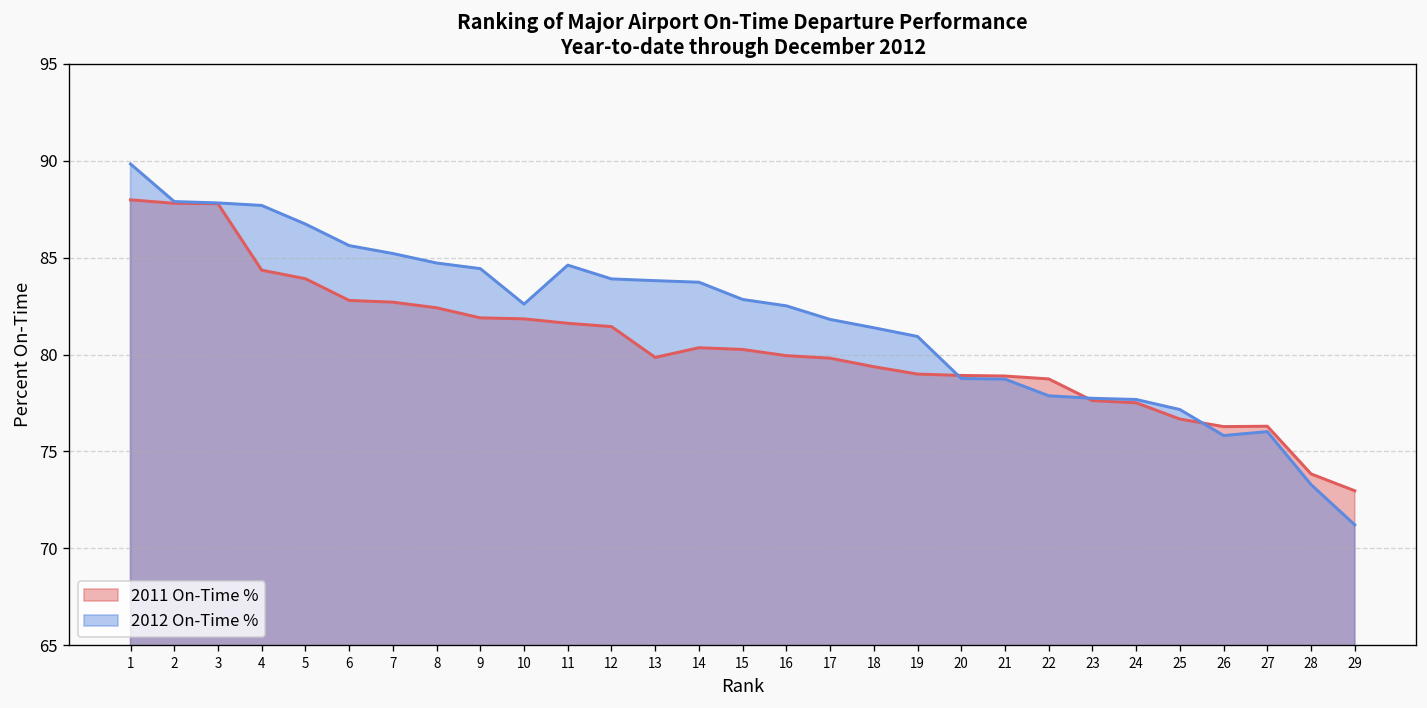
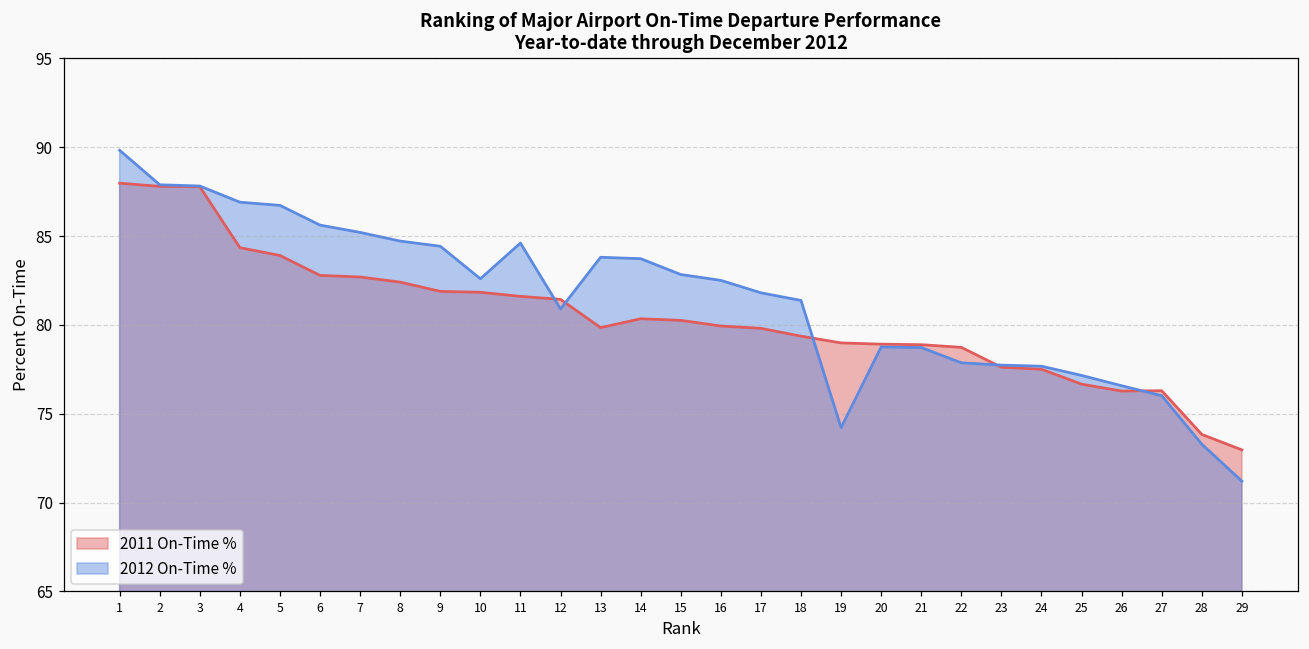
  {
    "2011 On-Time %": {
      "1": 88.0,
      "4": 84.4,
      "5": 83.9,
      "6": 82.8,
      "7": 82.7,
      "8": 82.4,
      "9": 81.9,
      "10": 81.8,
      "11": 81.6,
      "12": 81.4,
      "13": 79.9,
      "14": 80.4,
      "15": 80.3,
      "16": 79.9,
      "17": 79.8,
      "18": 79.4,
      "19": 79.0,
      "20": 78.9,
      "22": 78.7,
      "24": 77.5,
      "25": 76.7,
      "26": 76.3,
      "27": 76.3,
      "28": 73.8,
      "29": 73.0
    },
    "2012 On-Time %": {
      "1": 89.8,
-     "4": 87.7,
+     "4": 86.9,
      "5": 86.7,
      "6": 85.6,
      "7": 85.2,
      "8": 84.7,
      "9": 84.4,
      "10": 82.6,
      "11": 84.6,
-     "12": 83.9,
+     "12": 80.9,
      "13": 83.8,
      "14": 83.7,
      "15": 82.8,
      "16": 82.5,
      "17": 81.8,
      "18": 81.4,
-     "19": 80.9,
+     "19": 74.2,
      "20": 78.8,
      "22": 77.9,
      "24": 77.7,
      "25": 77.2,
-     "26": 75.8,
+     "26": 76.6,
      "27": 76.0,
      "28": 73.3,
      "29": 71.2
    }
  }
